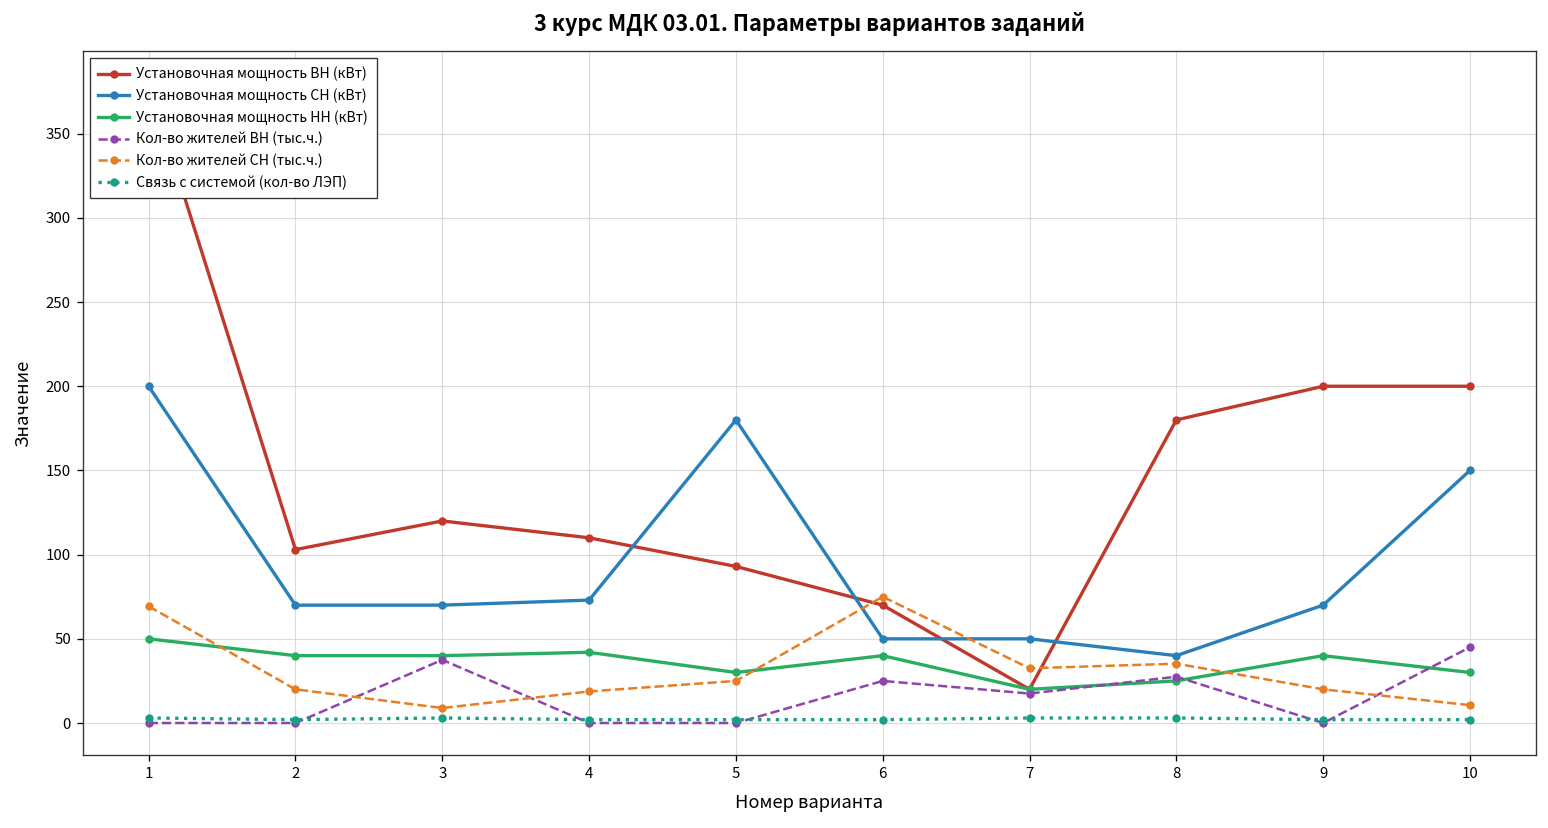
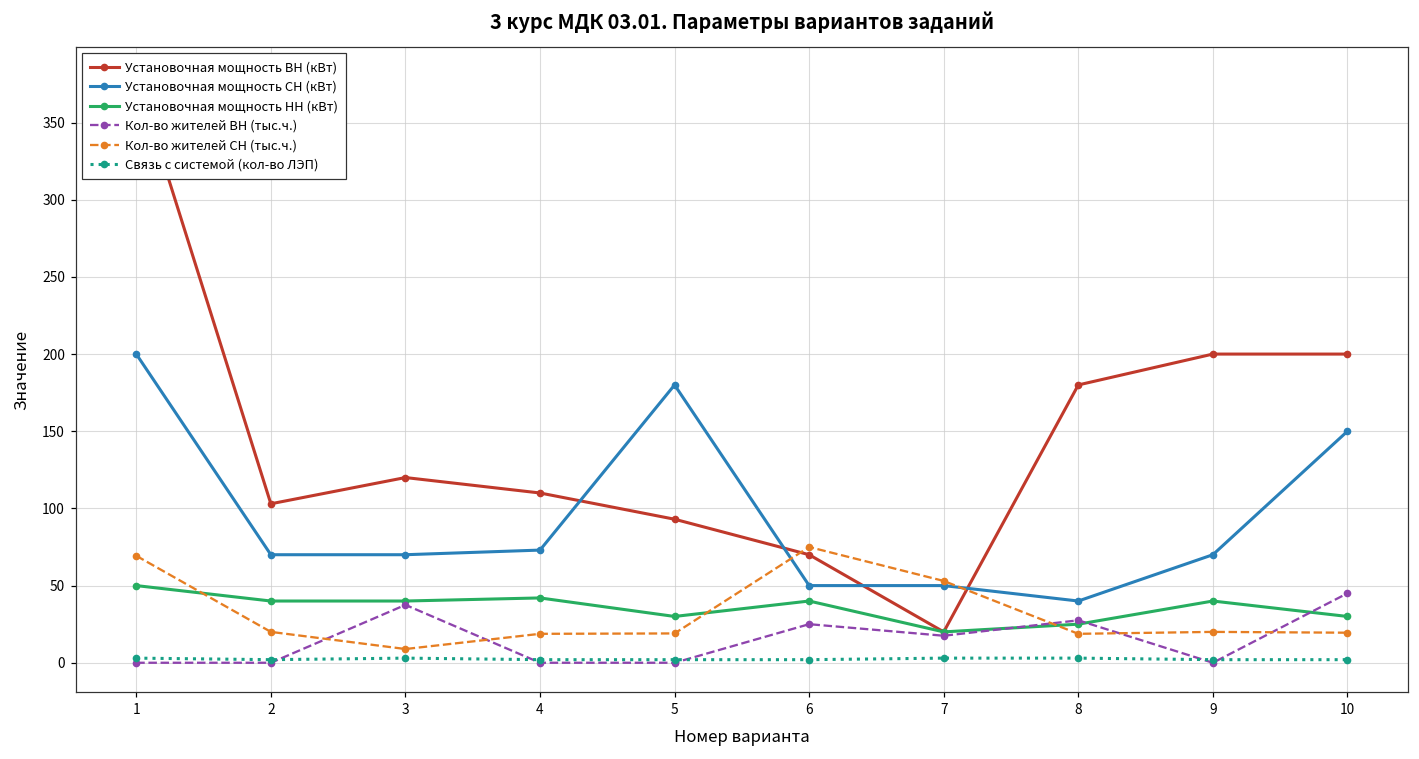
  {
    "Установочная мощность ВН (кВт)": {
      "2": 103,
      "3": 120,
      "4": 110,
      "5": 93,
      "6": 70,
      "8": 180,
      "9": 200,
      "10": 200
    },
    "Установочная мощность СН (кВт)": {
      "1": 200,
      "2": 70,
      "3": 70,
      "4": 73,
      "5": 180,
      "6": 50,
      "7": 50,
      "8": 40,
      "9": 70,
      "10": 150
    },
    "Кол-во жителей ВН (тыс.ч.)": {
      "1": 0,
      "2": 0,
      "3": 38,
      "4": 0,
      "5": 0,
      "6": 25,
      "7": 18,
      "8": 28,
      "9": 0,
      "10": 45
    },
    "Кол-во жителей СН (тыс.ч.)": {
      "1": 69,
      "2": 20,
      "3": 9,
      "4": 19,
-     "5": 25,
+     "5": 19,
      "6": 75,
-     "7": 33,
-     "8": 35,
+     "7": 53,
+     "8": 19,
      "9": 20,
-     "10": 11
+     "10": 19
    }
  }
